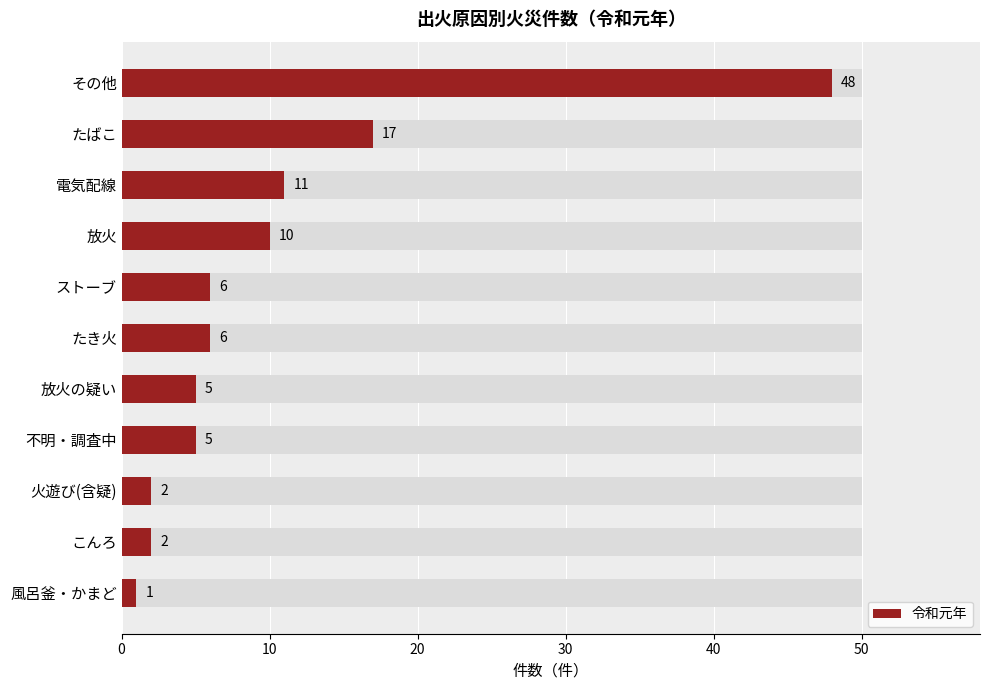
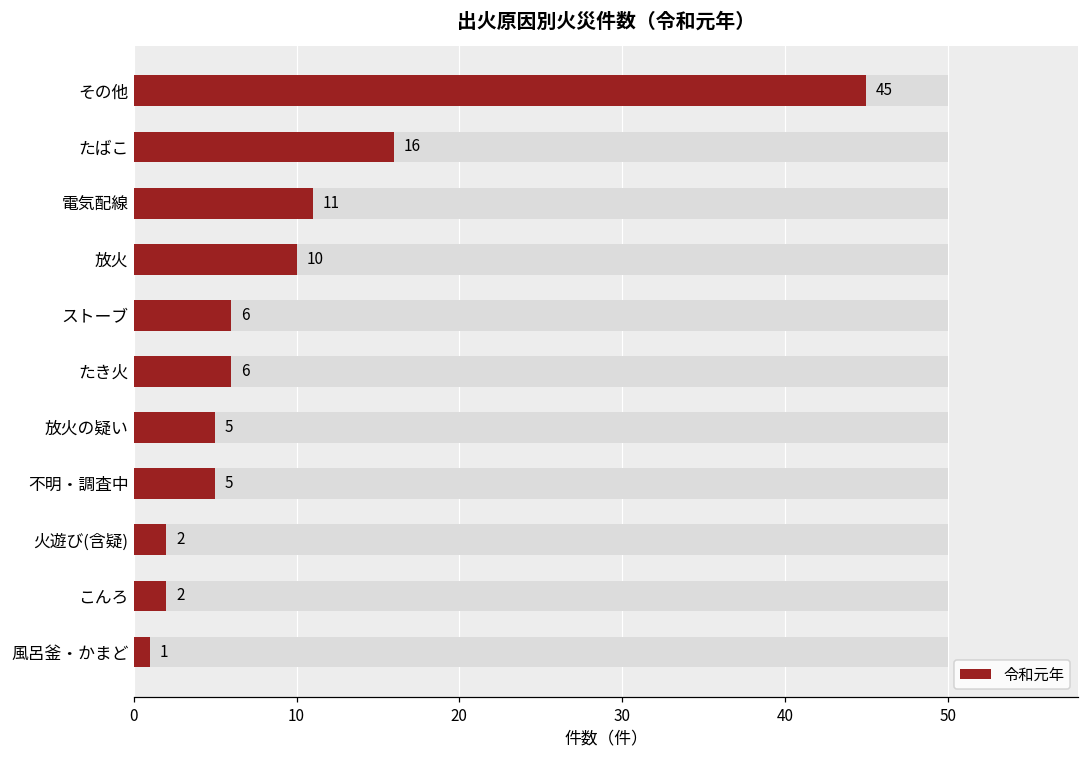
  {
    "令和元年": {
-     "その他": 48,
-     "たばこ": 17
+     "その他": 45,
+     "たばこ": 16
    }
  }
